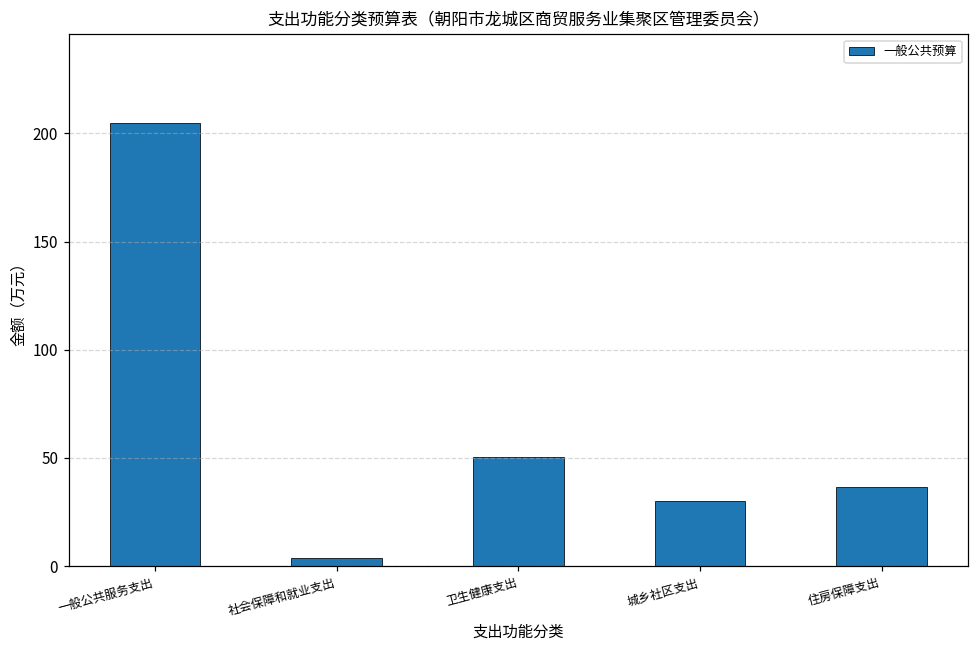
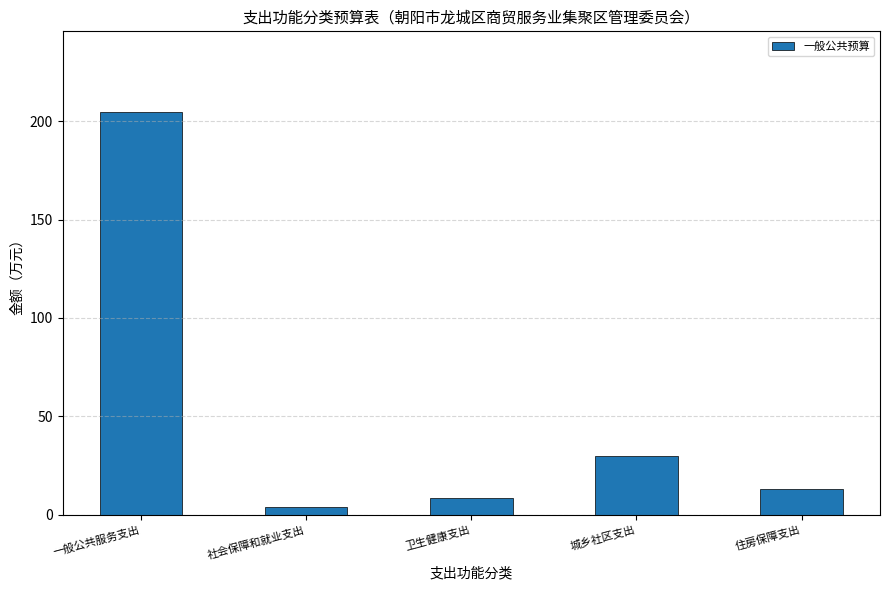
  {
    "一般公共服务支出": 205,
    "社会保障和就业支出": 4,
-   "卫生健康支出": 50,
+   "卫生健康支出": 8,
    "城乡社区支出": 30,
-   "住房保障支出": 36
+   "住房保障支出": 13
  }
